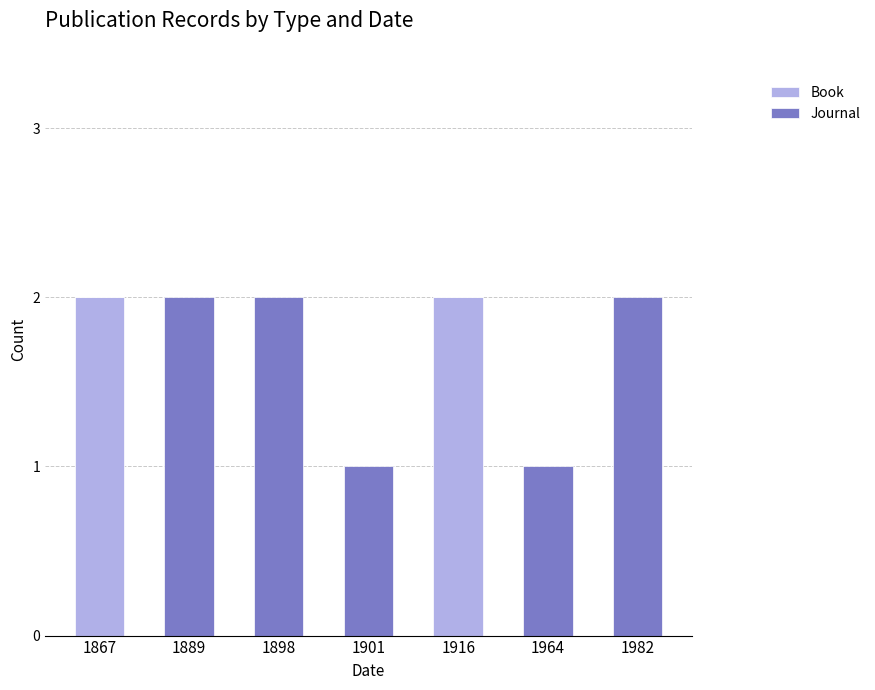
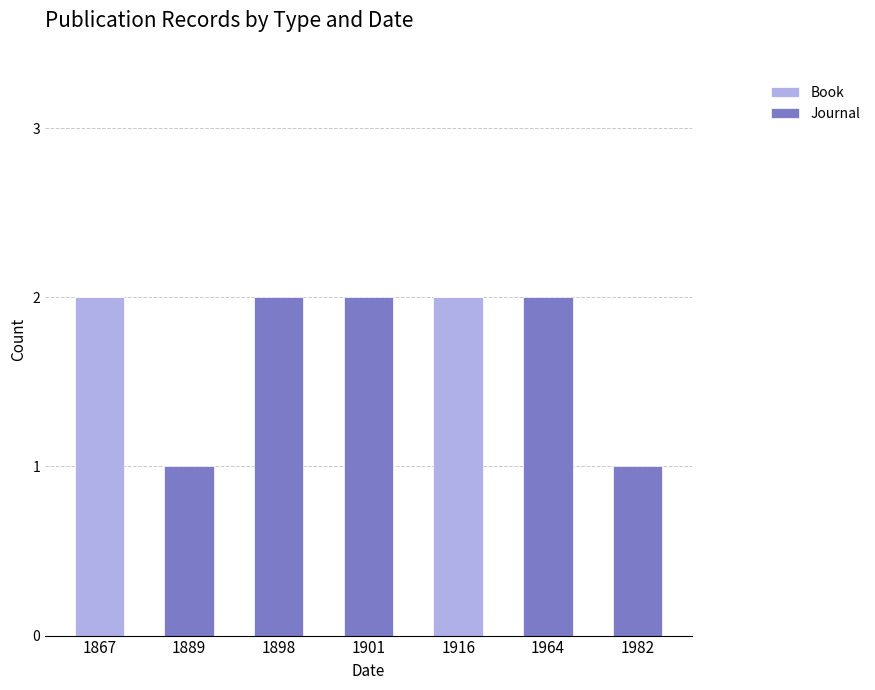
  {
    "Book": {
      "1867": 2,
      "1889": 0,
      "1898": 0,
      "1901": 0,
      "1916": 2,
      "1964": 0,
      "1982": 0
    },
    "Journal": {
-     "1889": 2,
-     "1901": 1,
-     "1964": 1,
-     "1982": 2
+     "1889": 1,
+     "1901": 2,
+     "1964": 2,
+     "1982": 1
    }
  }
